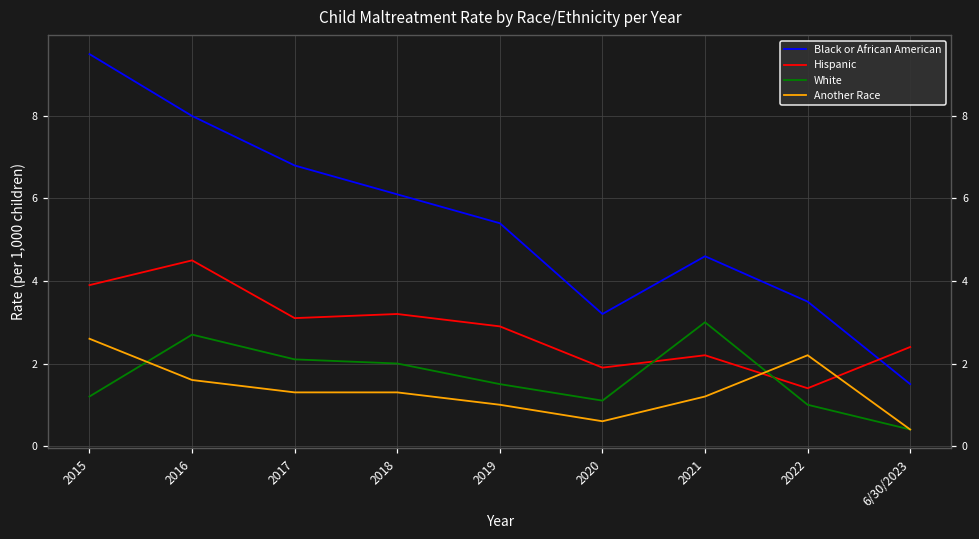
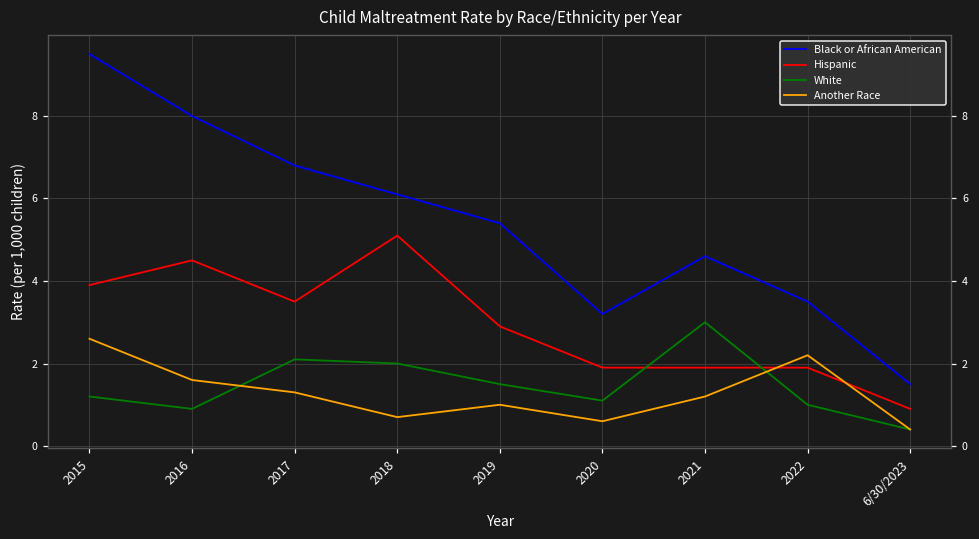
  {
    "Black or African American": {
      "2015": 9.5,
      "2016": 8.0,
      "2017": 6.8,
      "2018": 6.1,
      "2019": 5.4,
      "2020": 3.2,
      "2021": 4.6,
      "2022": 3.5,
      "6/30/2023": 1.5
    },
    "Hispanic": {
      "2015": 3.9,
      "2016": 4.5,
-     "2017": 3.1,
-     "2018": 3.2,
+     "2017": 3.5,
+     "2018": 5.1,
      "2019": 2.9,
      "2020": 1.9,
-     "2021": 2.2,
-     "2022": 1.4,
-     "6/30/2023": 2.4
+     "2021": 1.9,
+     "2022": 1.9,
+     "6/30/2023": 0.9
    },
    "White": {
      "2015": 1.2,
-     "2016": 2.7,
+     "2016": 0.9,
      "2017": 2.1,
      "2018": 2.0,
      "2019": 1.5,
      "2020": 1.1,
      "2021": 3.0,
      "2022": 1.0
    },
    "Another Race": {
      "2015": 2.6,
      "2016": 1.6,
      "2017": 1.3,
-     "2018": 1.3,
+     "2018": 0.7,
      "2019": 1.0,
      "2020": 0.6,
      "2021": 1.2,
      "2022": 2.2
    }
  }
